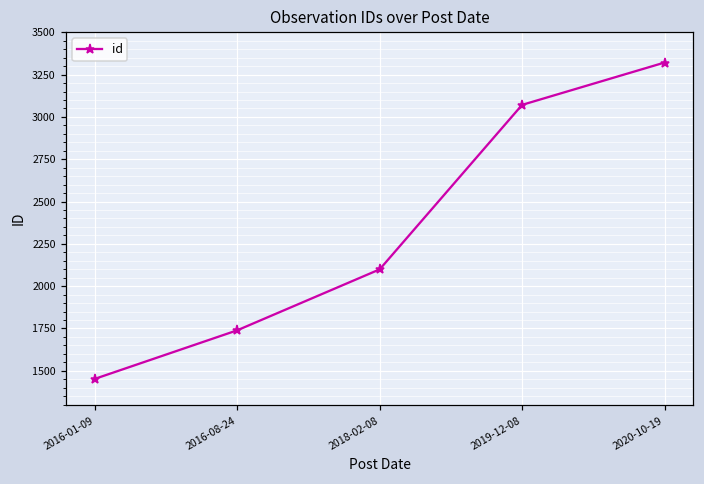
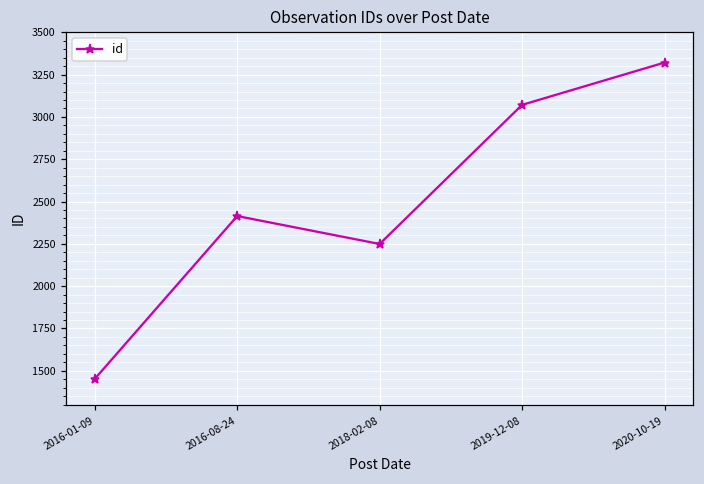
  {
    "2016-01-09": 1450,
-   "2016-08-24": 1740,
-   "2018-02-08": 2100,
+   "2016-08-24": 2410,
+   "2018-02-08": 2250,
    "2019-12-08": 3070,
    "2020-10-19": 3320
  }
